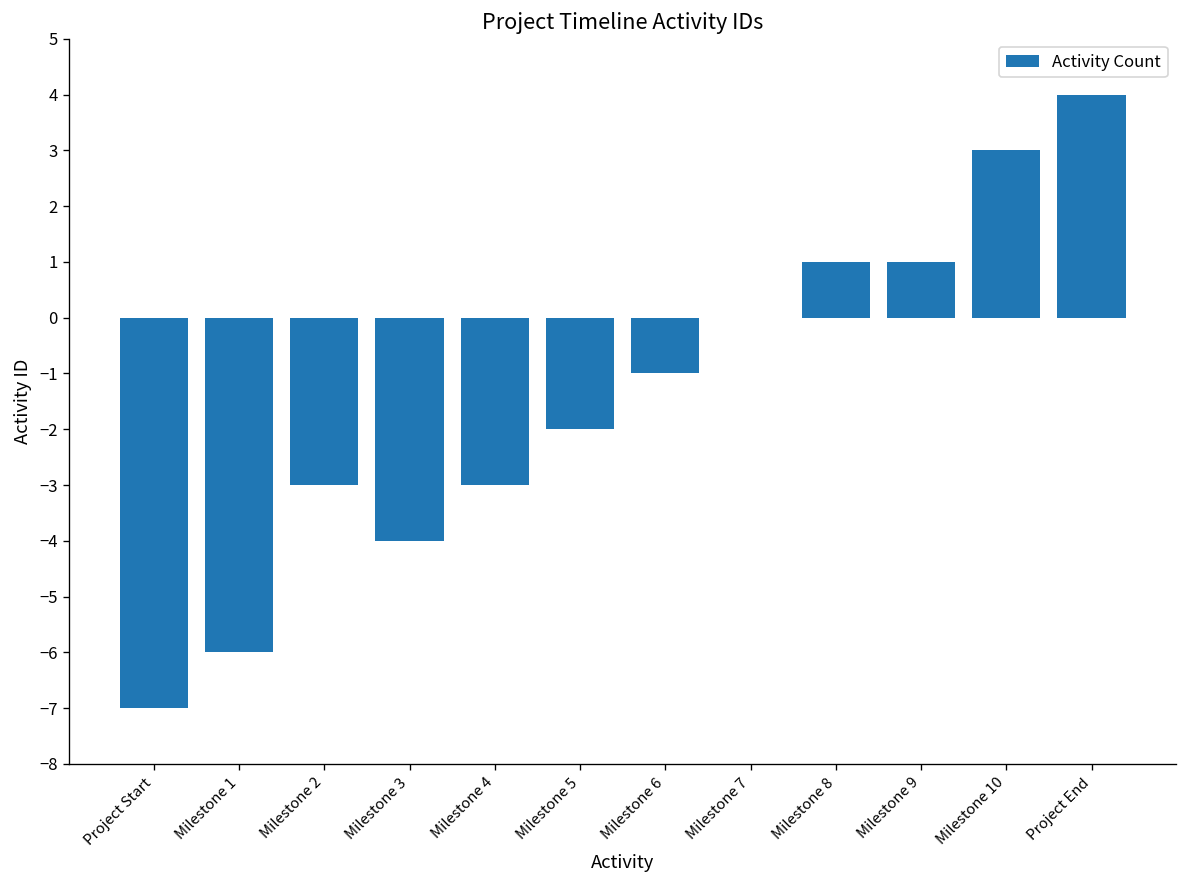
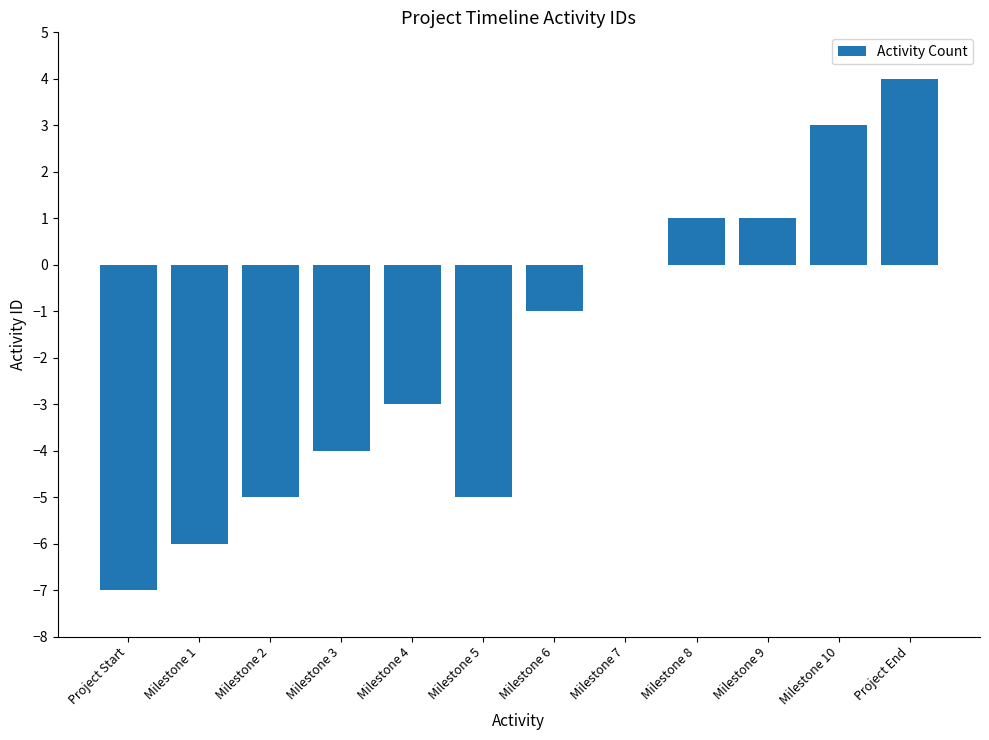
  {
    "Project Start": -7,
    "Milestone 1": -6,
-   "Milestone 2": -3,
+   "Milestone 2": -5,
    "Milestone 3": -4,
    "Milestone 4": -3,
-   "Milestone 5": -2,
+   "Milestone 5": -5,
    "Milestone 6": -1,
    "Milestone 7": 0,
    "Milestone 8": 1,
    "Milestone 9": 1,
    "Milestone 10": 3,
    "Project End": 4
  }
